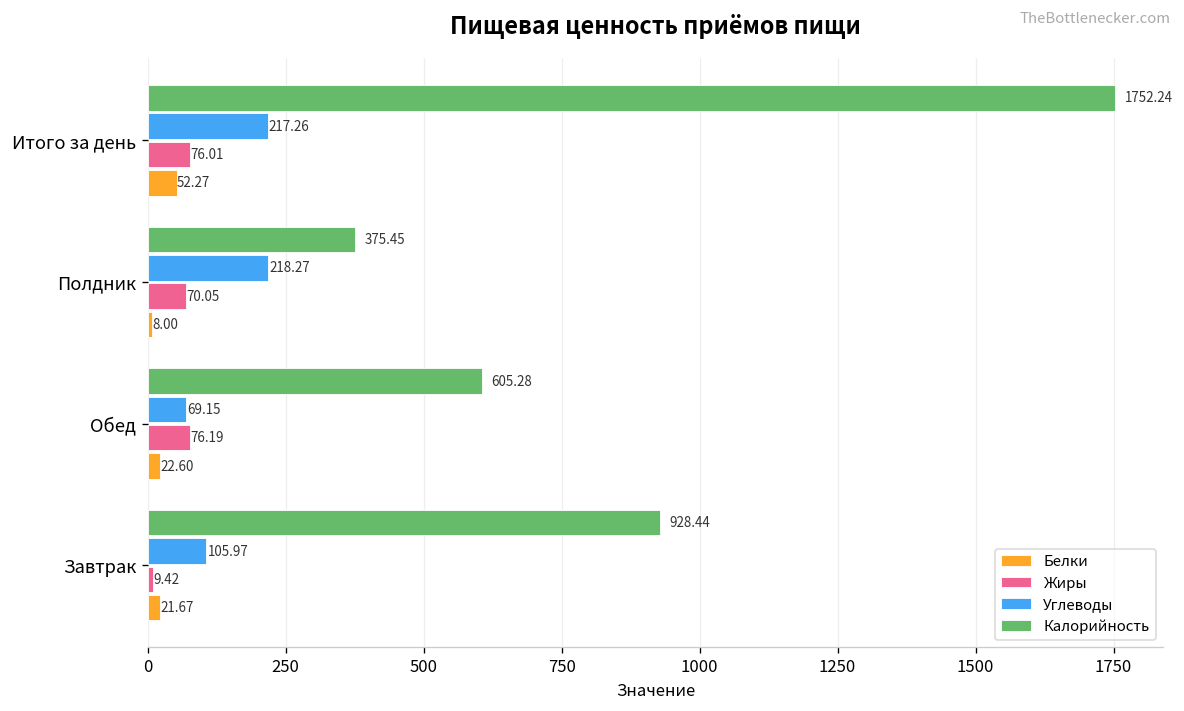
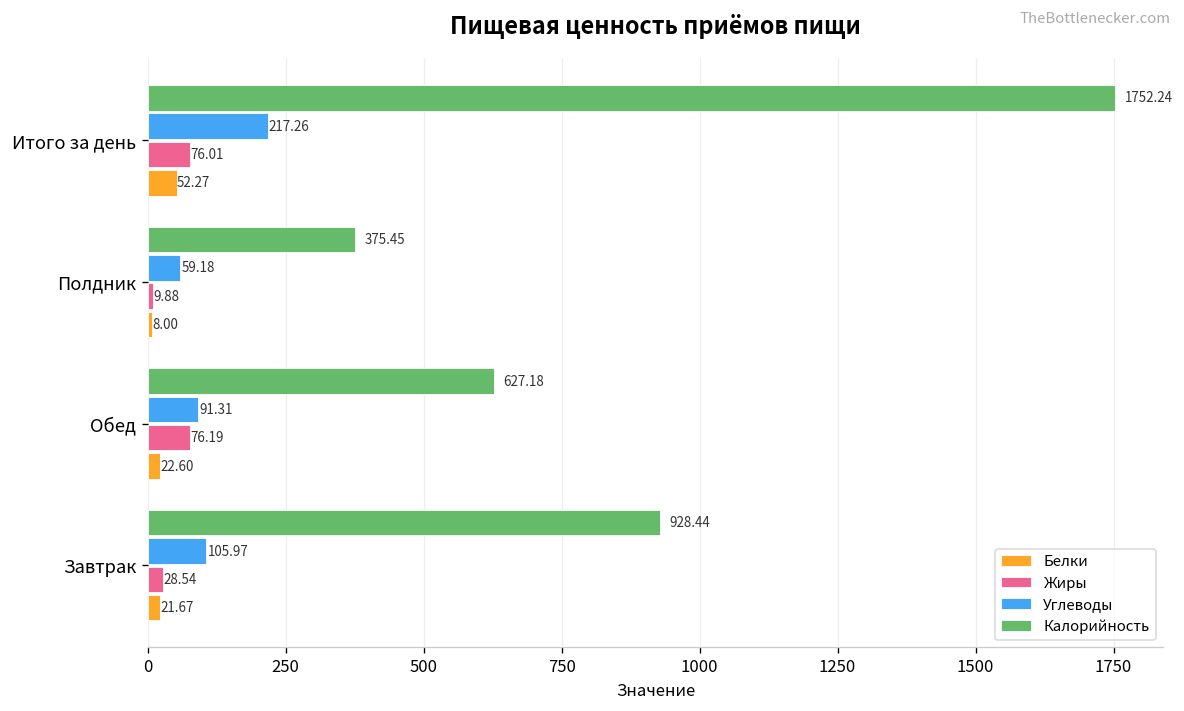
  {
    "Белки": {
      "Итого за день": 52.27,
      "Полдник": 8.00,
      "Обед": 22.60,
      "Завтрак": 21.67
    },
    "Жиры": {
      "Итого за день": 76.01,
-     "Полдник": 70.05,
+     "Полдник": 9.88,
      "Обед": 76.19,
-     "Завтрак": 9.42
+     "Завтрак": 28.54
    },
    "Углеводы": {
      "Итого за день": 217.26,
-     "Полдник": 218.27,
-     "Обед": 69.15,
+     "Полдник": 59.18,
+     "Обед": 91.31,
      "Завтрак": 105.97
    },
    "Калорийность": {
      "Итого за день": 1752.24,
      "Полдник": 375.45,
-     "Обед": 605.28,
+     "Обед": 627.18,
      "Завтрак": 928.44
    }
  }
